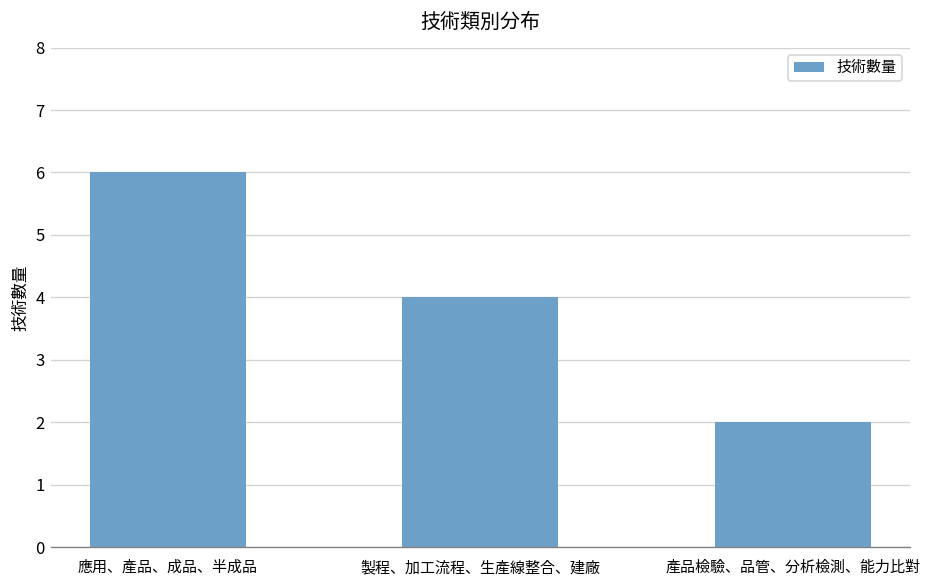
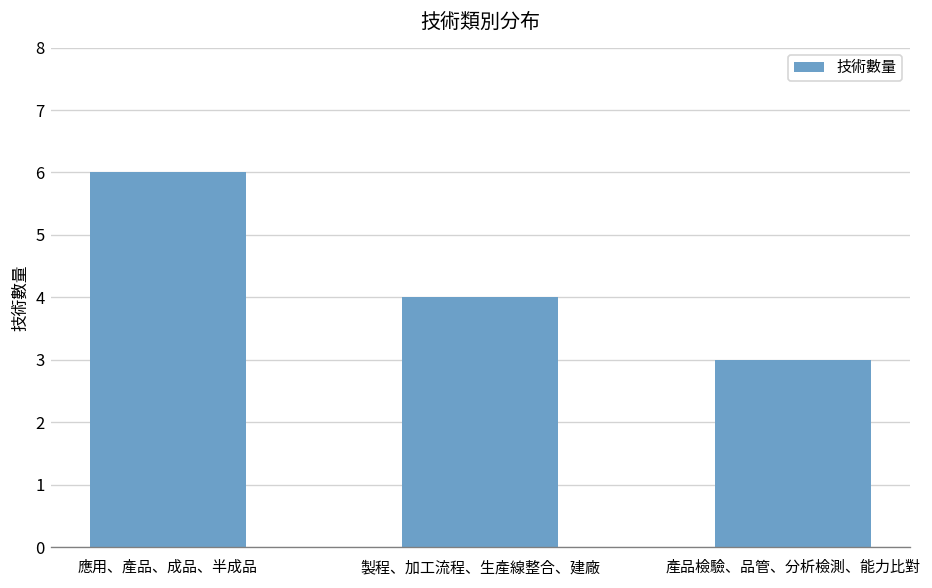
  {
    "應用、產品、成品、半成品": 6,
    "製程、加工流程、生產線整合、建廠": 4,
-   "產品檢驗、品管、分析檢測、能力比對": 2
+   "產品檢驗、品管、分析檢測、能力比對": 3
  }
